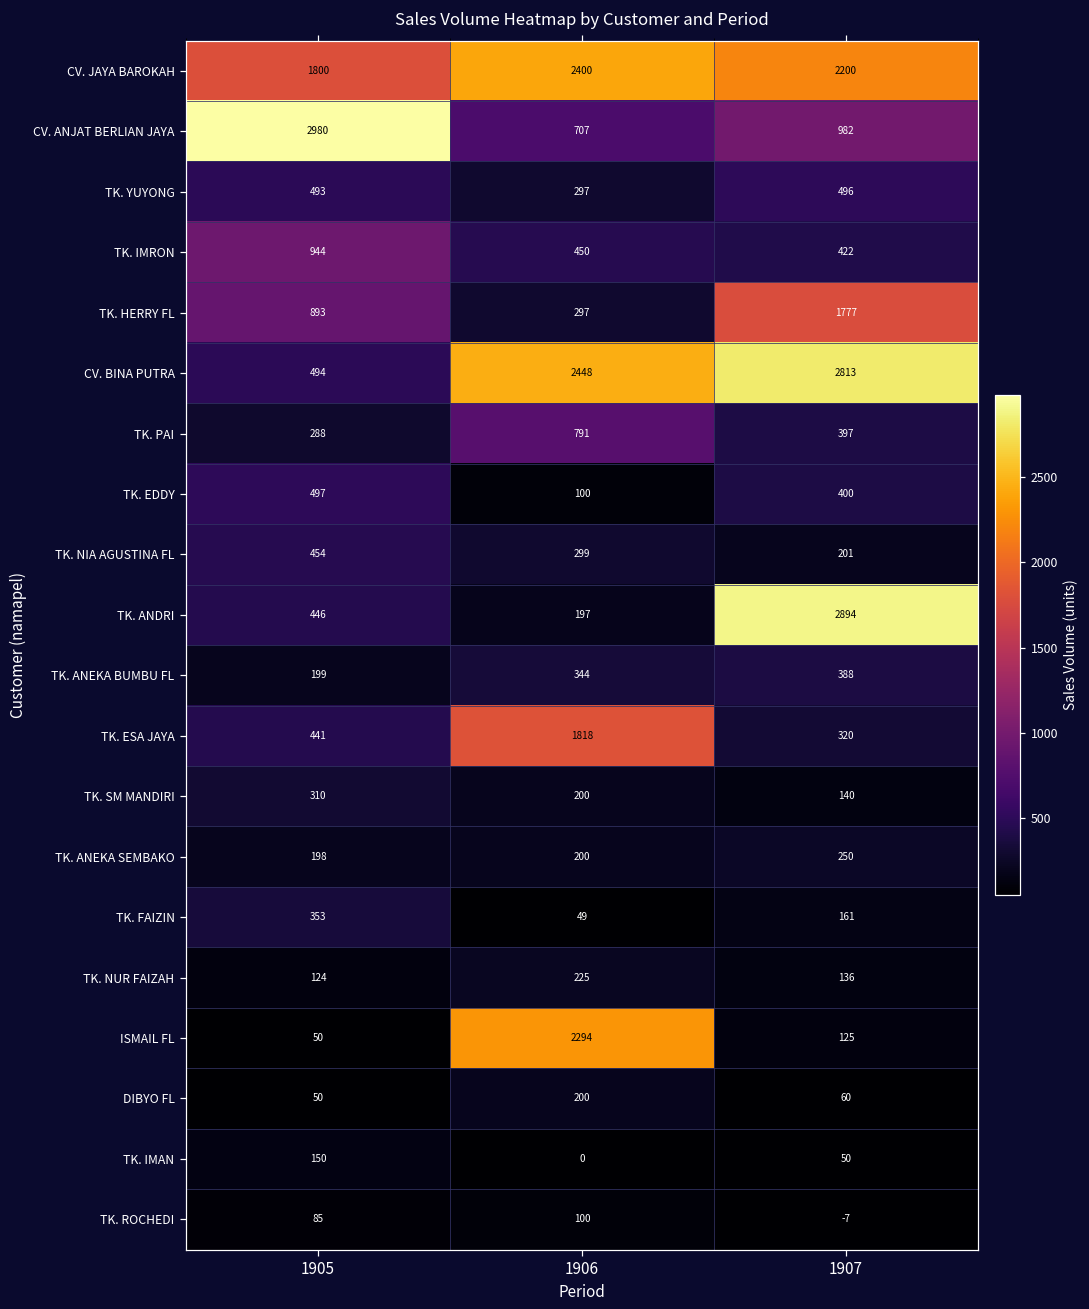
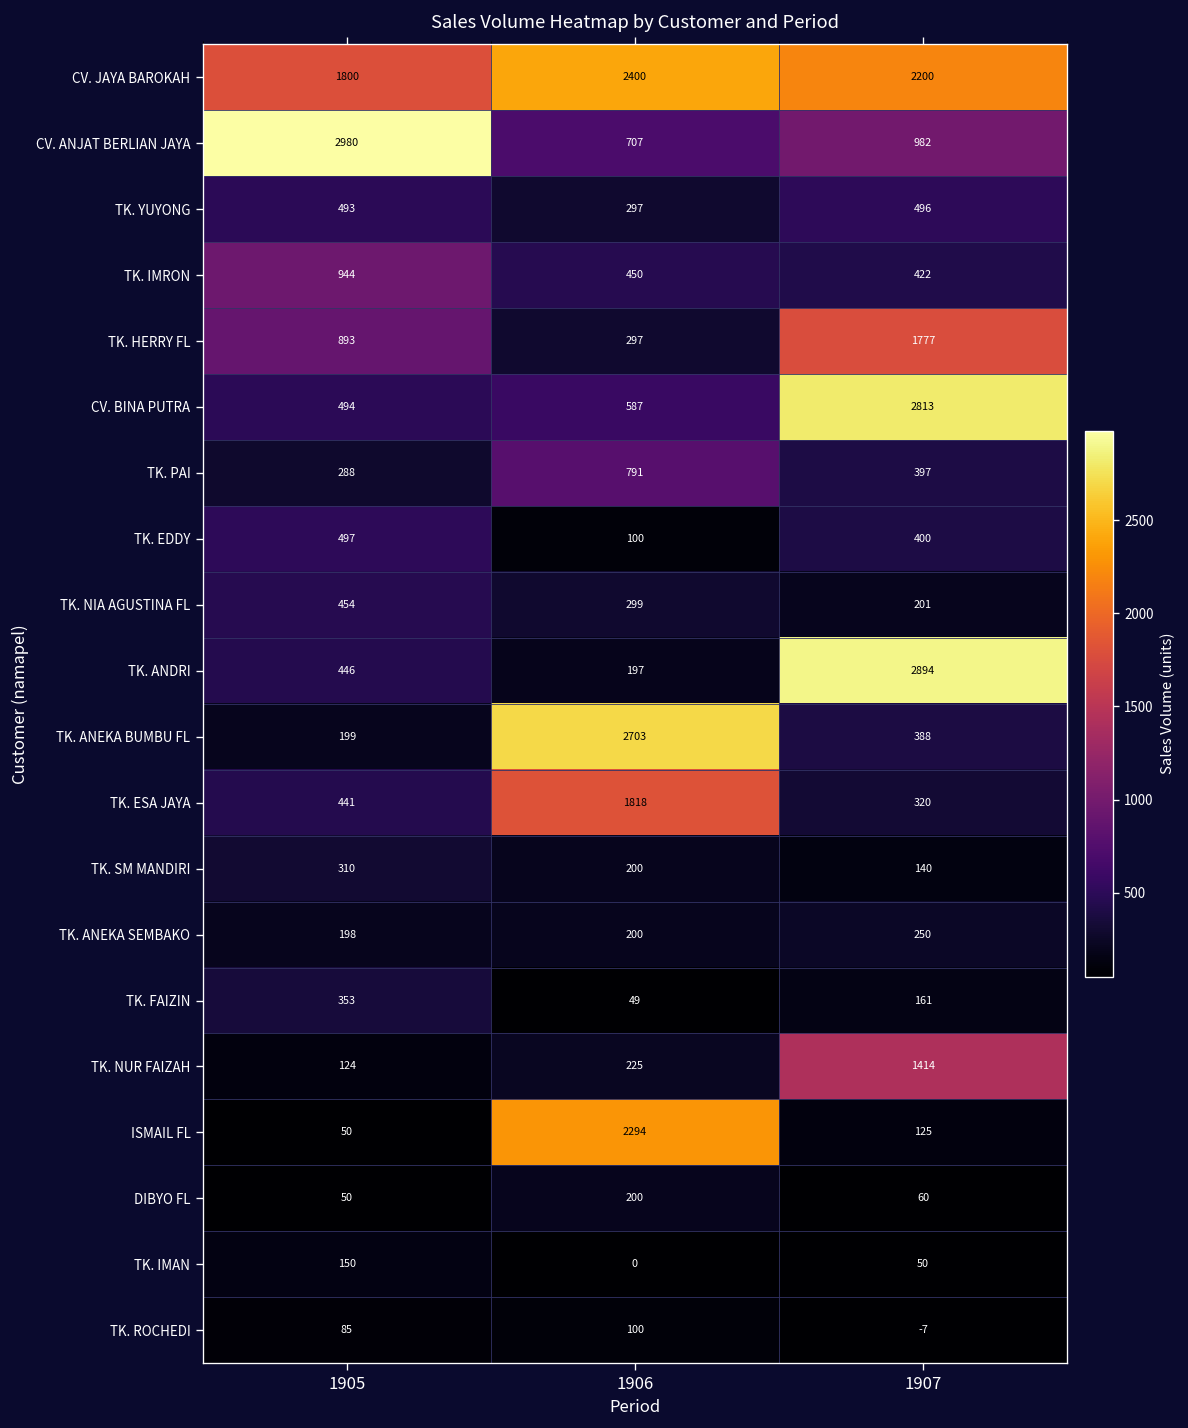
  {
    "CV. JAYA BAROKAH": {
      "1905": 1800,
      "1906": 2400,
      "1907": 2200
    },
    "CV. ANJAT BERLIAN JAYA": {
      "1905": 2980,
      "1906": 707,
      "1907": 982
    },
    "TK. YUYONG": {
      "1905": 493,
      "1906": 297,
      "1907": 496
    },
    "TK. IMRON": {
      "1905": 944,
      "1906": 450,
      "1907": 422
    },
    "TK. HERRY FL": {
      "1905": 893,
      "1906": 297,
      "1907": 1777
    },
    "CV. BINA PUTRA": {
      "1905": 494,
-     "1906": 2448,
+     "1906": 587,
      "1907": 2813
    },
    "TK. PAI": {
      "1905": 288,
      "1906": 791,
      "1907": 397
    },
    "TK. EDDY": {
      "1905": 497,
      "1906": 100,
      "1907": 400
    },
    "TK. NIA AGUSTINA FL": {
      "1905": 454,
      "1906": 299,
      "1907": 201
    },
    "TK. ANDRI": {
      "1905": 446,
      "1906": 197,
      "1907": 2894
    },
    "TK. ANEKA BUMBU FL": {
      "1905": 199,
-     "1906": 344,
+     "1906": 2703,
      "1907": 388
    },
    "TK. ESA JAYA": {
      "1905": 441,
      "1906": 1818,
      "1907": 320
    },
    "TK. SM MANDIRI": {
      "1905": 310,
      "1906": 200,
      "1907": 140
    },
    "TK. ANEKA SEMBAKO": {
      "1905": 198,
      "1906": 200,
      "1907": 250
    },
    "TK. FAIZIN": {
      "1905": 353,
      "1906": 49,
      "1907": 161
    },
    "TK. NUR FAIZAH": {
      "1905": 124,
      "1906": 225,
-     "1907": 136
+     "1907": 1414
    },
    "ISMAIL FL": {
      "1905": 50,
      "1906": 2294,
      "1907": 125
    },
    "DIBYO FL": {
      "1905": 50,
      "1906": 200,
      "1907": 60
    },
    "TK. IMAN": {
      "1905": 150,
      "1906": 0,
      "1907": 50
    },
    "TK. ROCHEDI": {
      "1905": 85,
      "1906": 100,
      "1907": -7
    }
  }
